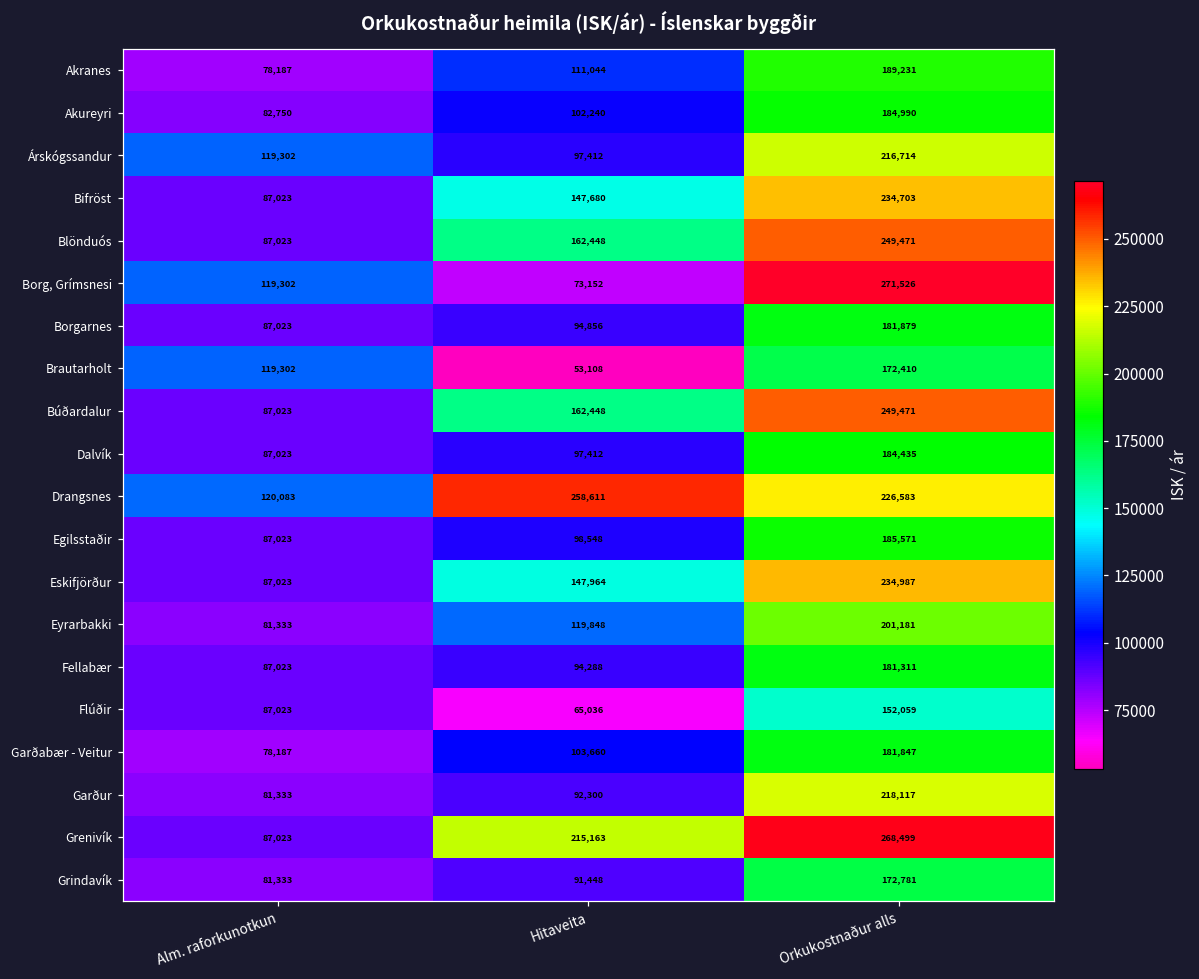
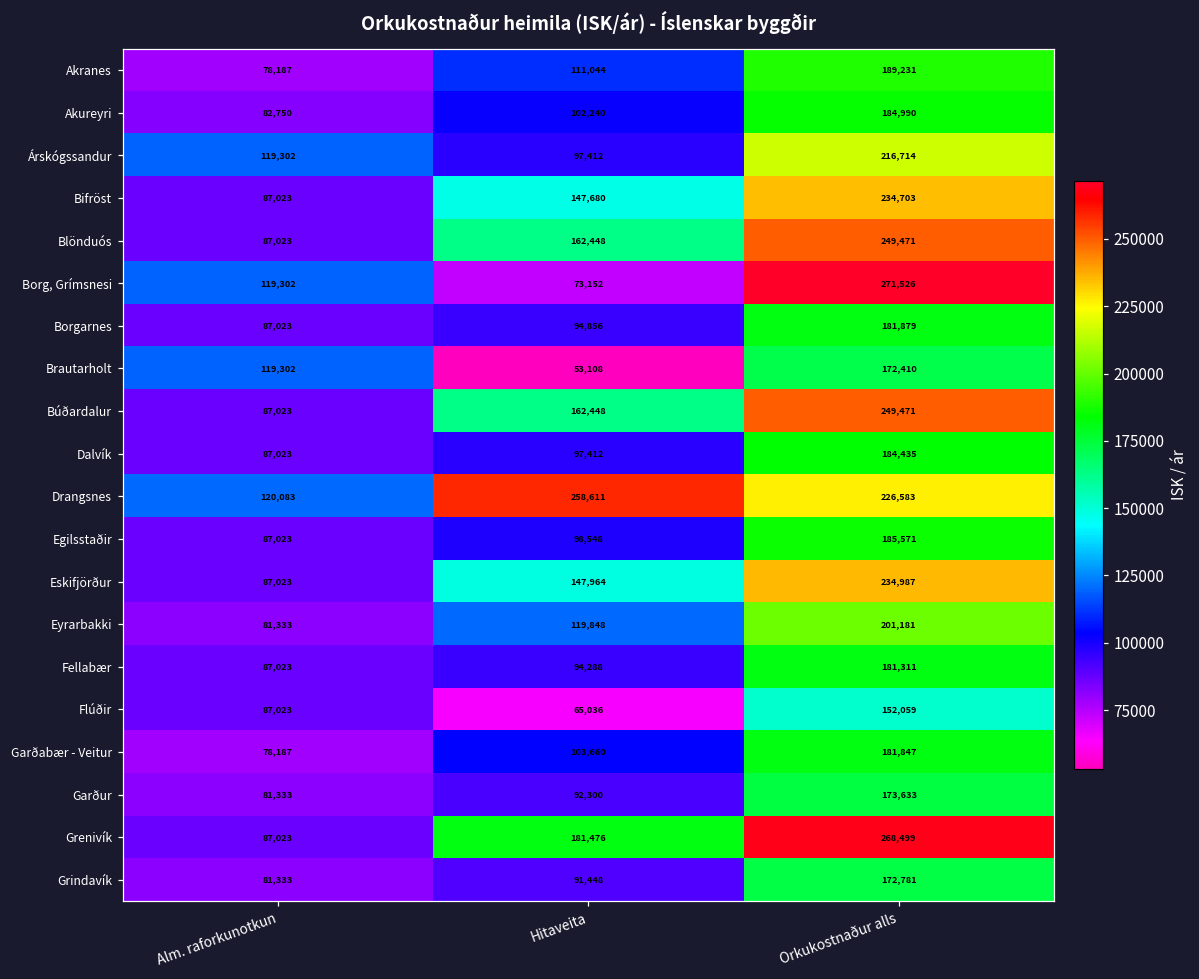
  {
    "Akranes": {
      "Alm. raforkunotkun": "78,187",
      "Hitaveita": "111,044",
      "Orkukostnaður alls": "189,231"
    },
    "Akureyri": {
      "Alm. raforkunotkun": "82,750",
      "Hitaveita": "102,240",
      "Orkukostnaður alls": "184,990"
    },
    "Árskógssandur": {
      "Alm. raforkunotkun": "119,302",
      "Hitaveita": "97,412",
      "Orkukostnaður alls": "216,714"
    },
    "Bifröst": {
      "Alm. raforkunotkun": "87,023",
      "Hitaveita": "147,680",
      "Orkukostnaður alls": "234,703"
    },
    "Blönduós": {
      "Alm. raforkunotkun": "87,023",
      "Hitaveita": "162,448",
      "Orkukostnaður alls": "249,471"
    },
    "Borg, Grímsnesi": {
      "Alm. raforkunotkun": "119,302",
      "Hitaveita": "73,152",
      "Orkukostnaður alls": "271,526"
    },
    "Borgarnes": {
      "Alm. raforkunotkun": "87,023",
      "Hitaveita": "94,856",
      "Orkukostnaður alls": "181,879"
    },
    "Brautarholt": {
      "Alm. raforkunotkun": "119,302",
      "Hitaveita": "53,108",
      "Orkukostnaður alls": "172,410"
    },
    "Búðardalur": {
      "Alm. raforkunotkun": "87,023",
      "Hitaveita": "162,448",
      "Orkukostnaður alls": "249,471"
    },
    "Dalvík": {
      "Alm. raforkunotkun": "87,023",
      "Hitaveita": "97,412",
      "Orkukostnaður alls": "184,435"
    },
    "Drangsnes": {
      "Alm. raforkunotkun": "120,083",
      "Hitaveita": "258,611",
      "Orkukostnaður alls": "226,583"
    },
    "Egilsstaðir": {
      "Alm. raforkunotkun": "87,023",
      "Hitaveita": "98,548",
      "Orkukostnaður alls": "185,571"
    },
    "Eskifjörður": {
      "Alm. raforkunotkun": "87,023",
      "Hitaveita": "147,964",
      "Orkukostnaður alls": "234,987"
    },
    "Eyrarbakki": {
      "Alm. raforkunotkun": "81,333",
      "Hitaveita": "119,848",
      "Orkukostnaður alls": "201,181"
    },
    "Fellabær": {
      "Alm. raforkunotkun": "87,023",
      "Hitaveita": "94,288",
      "Orkukostnaður alls": "181,311"
    },
    "Flúðir": {
      "Alm. raforkunotkun": "87,023",
      "Hitaveita": "65,036",
      "Orkukostnaður alls": "152,059"
    },
    "Garðabær - Veitur": {
      "Alm. raforkunotkun": "78,187",
      "Hitaveita": "103,660",
      "Orkukostnaður alls": "181,847"
    },
    "Garður": {
      "Alm. raforkunotkun": "81,333",
      "Hitaveita": "92,300",
-     "Orkukostnaður alls": "218,117"
+     "Orkukostnaður alls": "173,633"
    },
    "Grenivík": {
      "Alm. raforkunotkun": "87,023",
-     "Hitaveita": "215,163",
+     "Hitaveita": "181,476",
      "Orkukostnaður alls": "268,499"
    },
    "Grindavík": {
      "Alm. raforkunotkun": "81,333",
      "Hitaveita": "91,448",
      "Orkukostnaður alls": "172,781"
    }
  }
